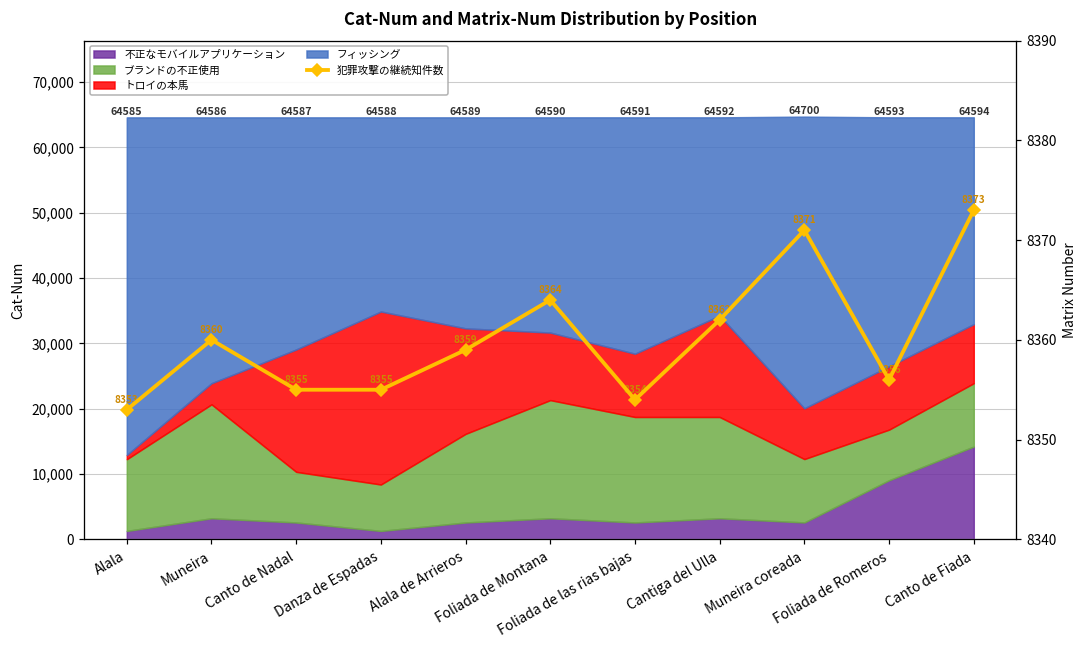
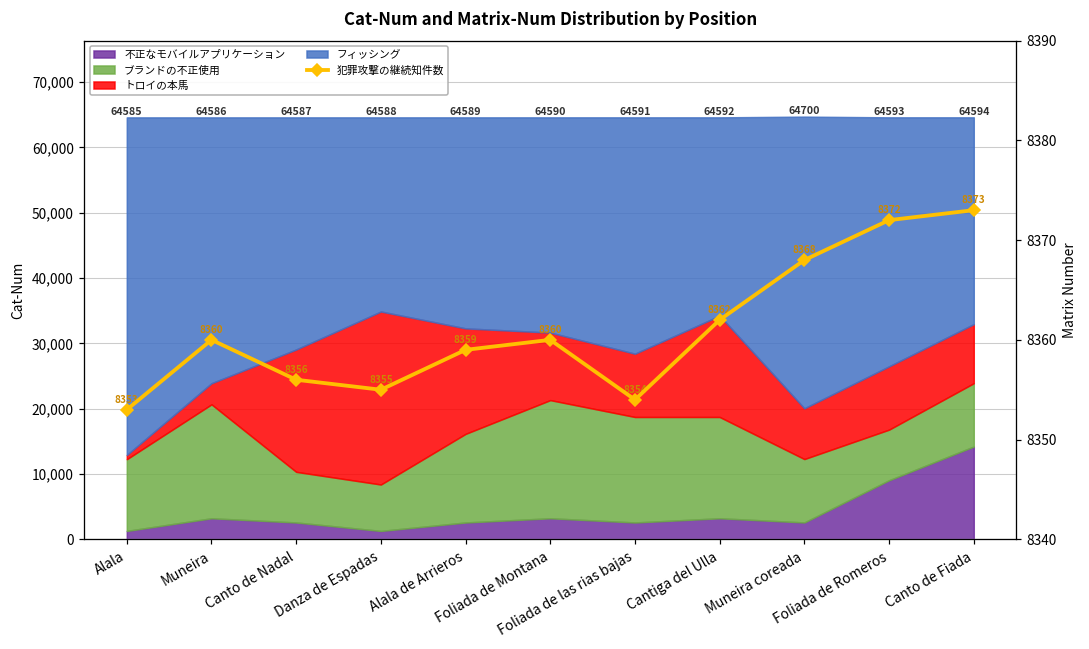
  {
    "犯罪攻撃の継続知件数": {
      "Alala": 8353,
      "Muneira": 8360,
-     "Canto de Nadal": 8355,
+     "Canto de Nadal": 8356,
      "Danza de Espadas": 8355,
      "Alala de Arrieros": 8359,
-     "Foliada de Montana": 8364,
+     "Foliada de Montana": 8360,
      "Foliada de las rias bajas": 8354,
      "Cantiga del Ulla": 8362,
-     "Muneira coreada": 8371,
-     "Foliada de Romeros": 8356,
+     "Muneira coreada": 8368,
+     "Foliada de Romeros": 8372,
      "Canto de Fiada": 8373
    }
  }
